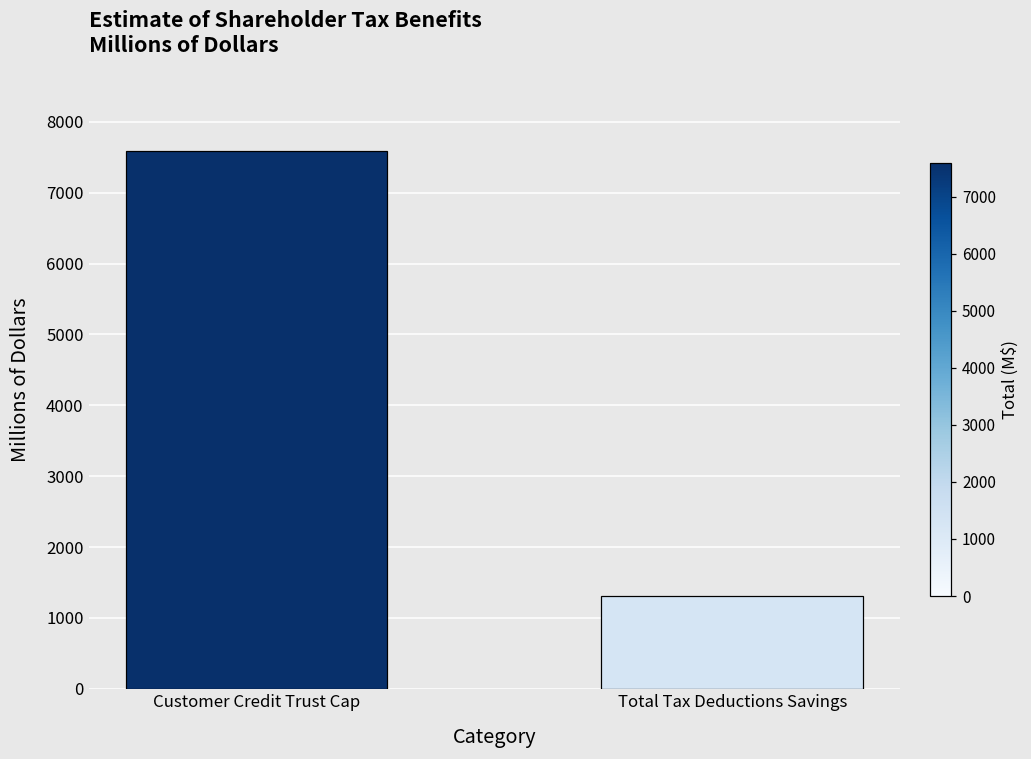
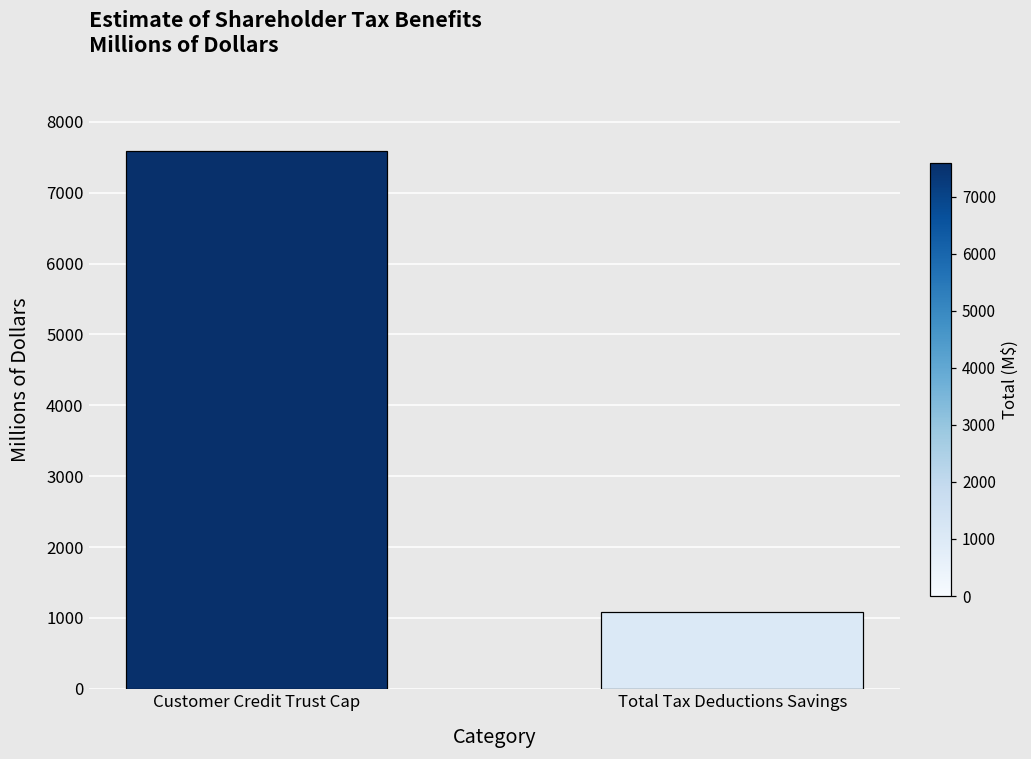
  {
    "Customer Credit Trust Cap": 7600,
-   "Total Tax Deductions Savings": 1300
+   "Total Tax Deductions Savings": 1100
  }
